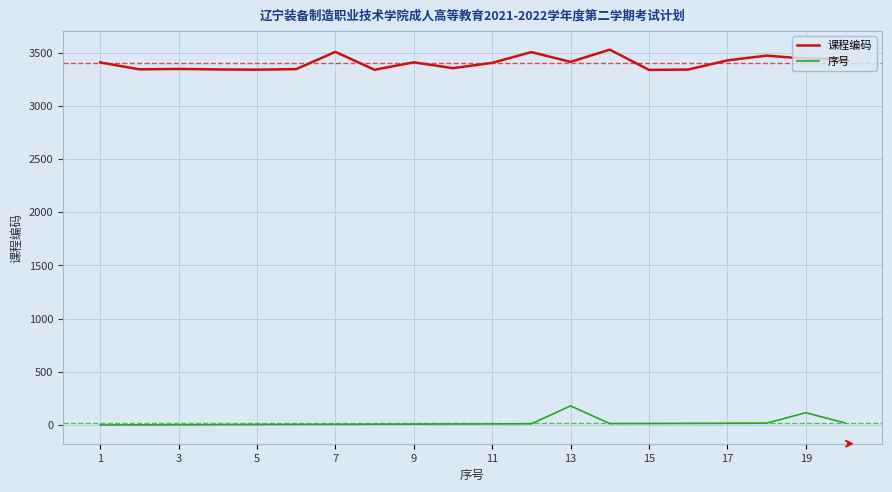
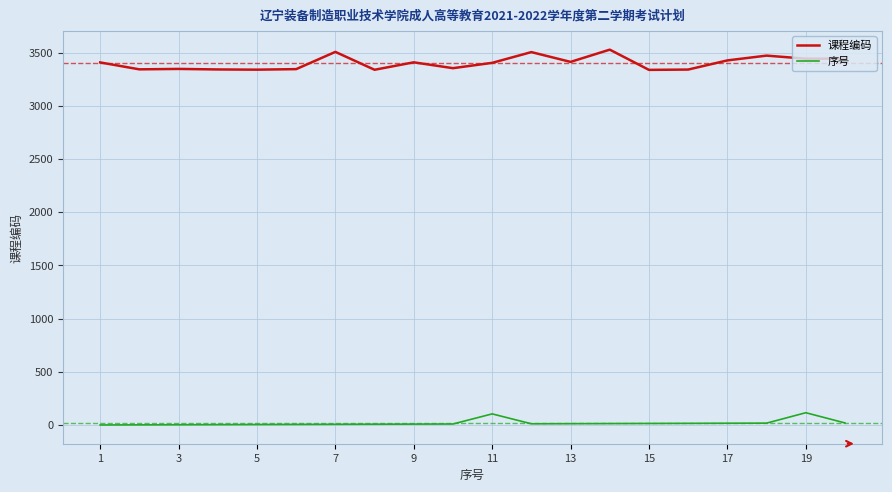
  {
    "课程编码": {
      "1": 3410,
      "3": 3350,
      "5": 3340,
      "7": 3510,
      "9": 3410,
      "11": 3400,
      "13": 3410,
      "15": 3340,
      "17": 3430
    },
    "序号": {
      "1": 0,
      "3": 0,
      "5": 10,
      "7": 10,
      "9": 10,
-     "11": 10,
-     "13": 180,
+     "11": 110,
+     "13": 10,
      "15": 20,
      "17": 20,
      "19": 120
    }
  }
